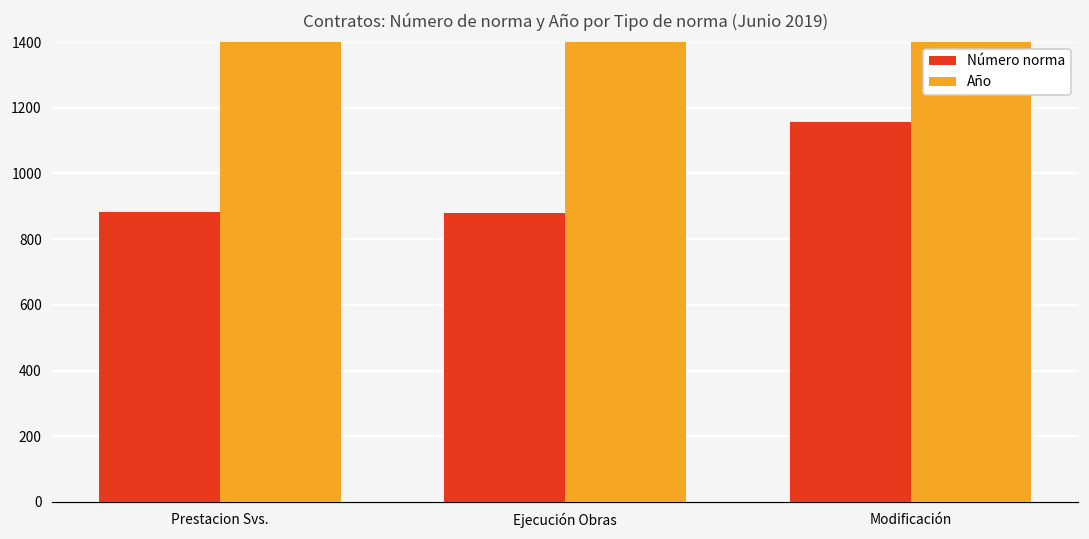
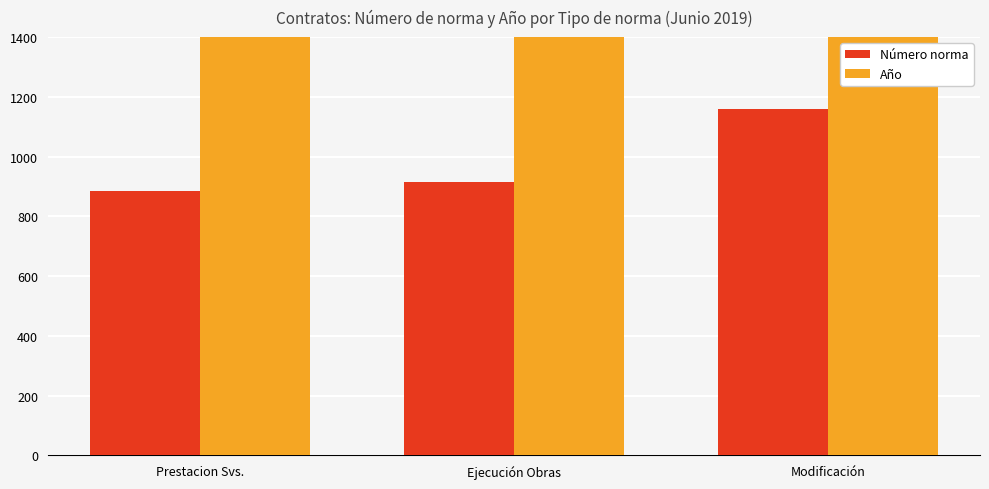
  {
    "Número norma": {
      "Prestacion Svs.": 880,
-     "Ejecución Obras": 880,
+     "Ejecución Obras": 910,
      "Modificación": 1160
    }
  }
